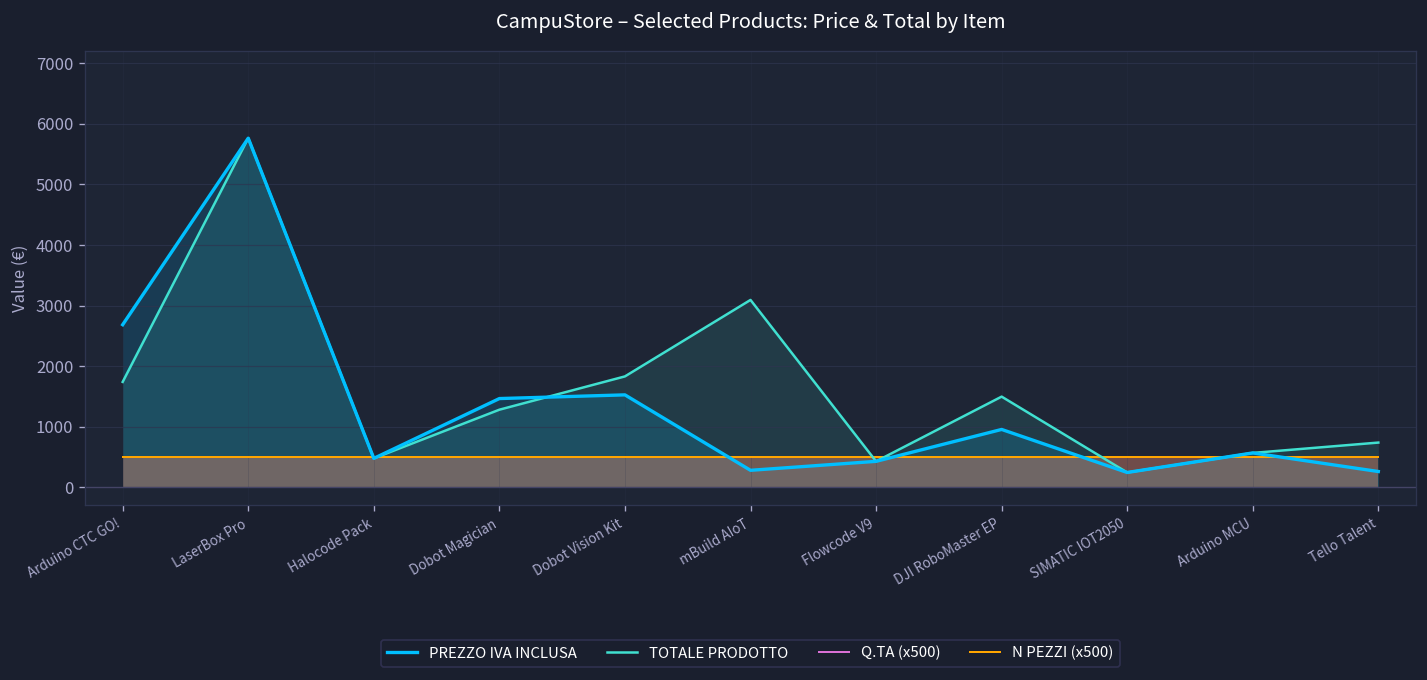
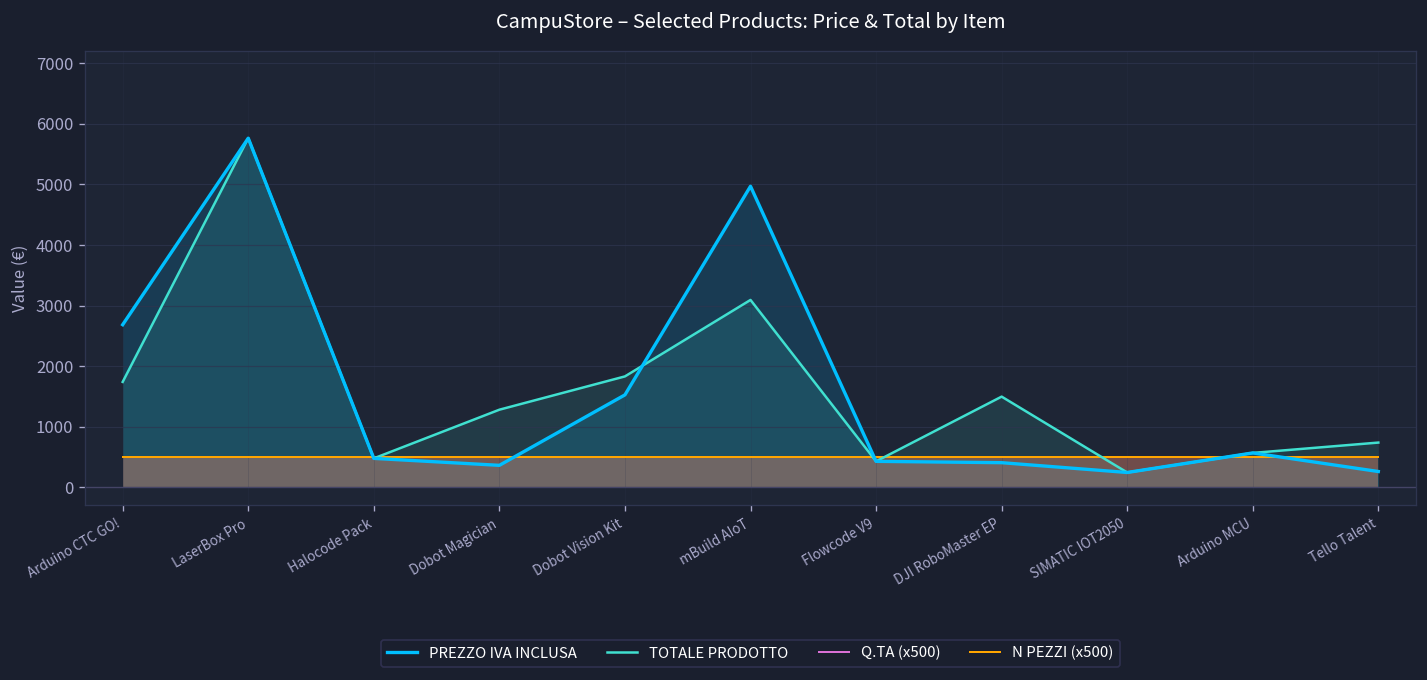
  {
    "PREZZO IVA INCLUSA": {
      "Arduino CTC GO!": 2700,
-     "Dobot Magician": 1500,
+     "Dobot Magician": 400,
      "Dobot Vision Kit": 1500,
-     "mBuild AIoT": 300,
-     "DJI RoboMaster EP": 1000,
+     "mBuild AIoT": 5000,
+     "DJI RoboMaster EP": 400,
      "Tello Talent": 300
    },
    "TOTALE PRODOTTO": {
      "Arduino CTC GO!": 1700,
      "Dobot Magician": 1300,
      "Dobot Vision Kit": 1800,
      "mBuild AIoT": 3100,
      "DJI RoboMaster EP": 1500,
      "Tello Talent": 700
    },
    "N PEZZI (x500)": {
      "Arduino CTC GO!": 500,
      "LaserBox Pro": 500,
      "Dobot Magician": 500,
      "Dobot Vision Kit": 500,
      "mBuild AIoT": 500,
      "Flowcode V9": 500,
      "DJI RoboMaster EP": 500,
      "SIMATIC IOT2050": 500,
      "Arduino MCU": 500,
      "Tello Talent": 500
    }
  }
